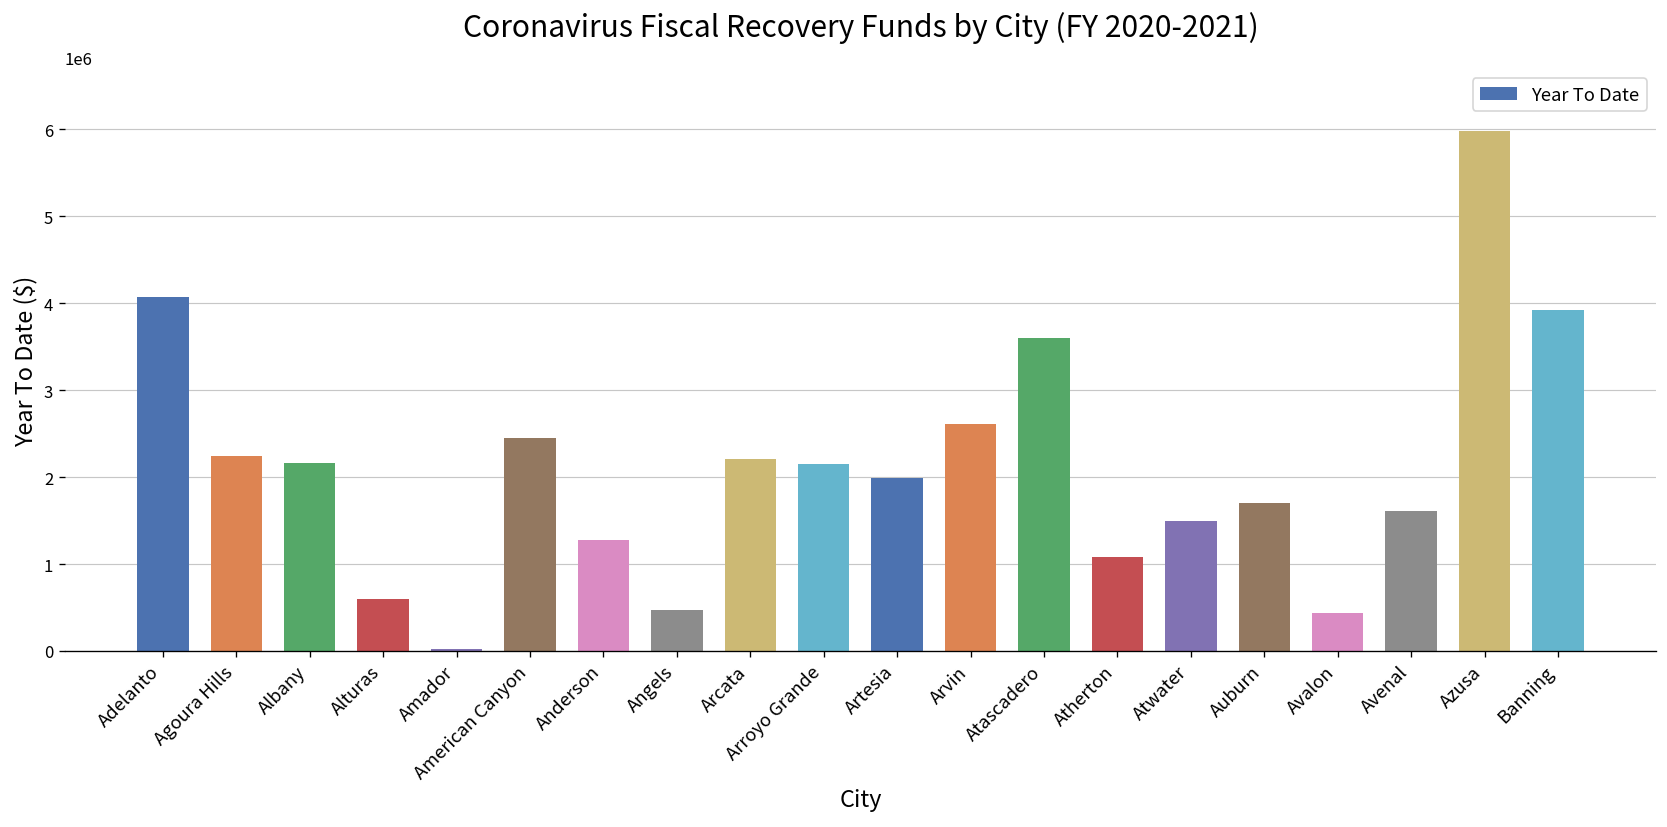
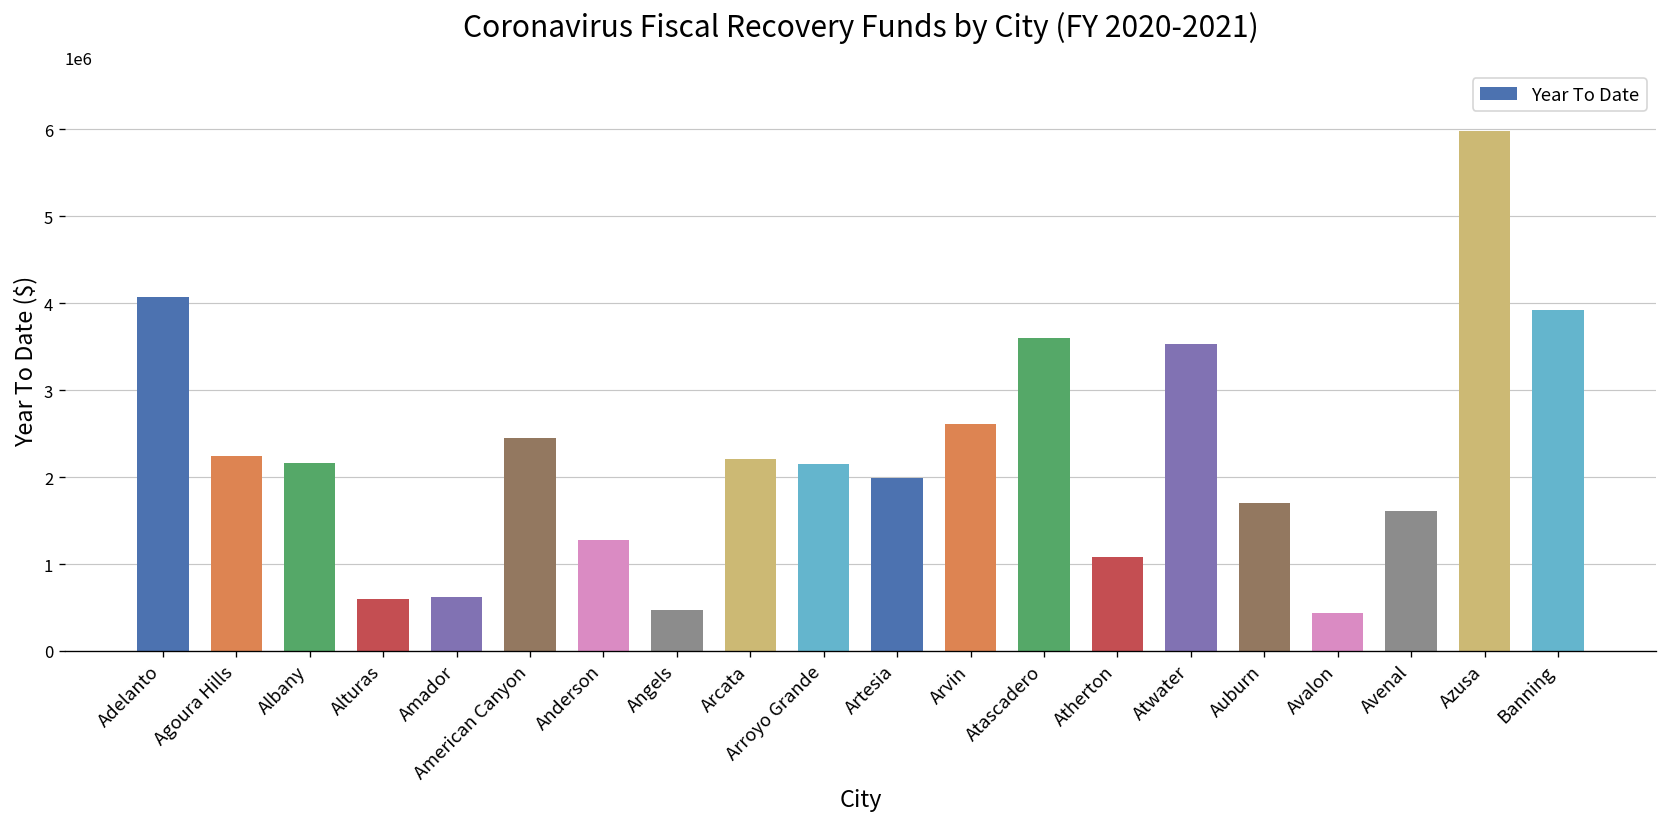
  {
    "Adelanto": 4100000,
    "Agoura Hills": 2200000,
    "Albany": 2200000,
    "Alturas": 600000,
-   "Amador": 0,
+   "Amador": 600000,
    "American Canyon": 2400000,
    "Anderson": 1300000,
    "Angels": 500000,
    "Arcata": 2200000,
    "Arroyo Grande": 2200000,
    "Artesia": 2000000,
    "Arvin": 2600000,
    "Atascadero": 3600000,
    "Atherton": 1100000,
-   "Atwater": 1500000,
+   "Atwater": 3500000,
    "Auburn": 1700000,
    "Avalon": 400000,
    "Avenal": 1600000,
    "Azusa": 6000000,
    "Banning": 3900000
  }
